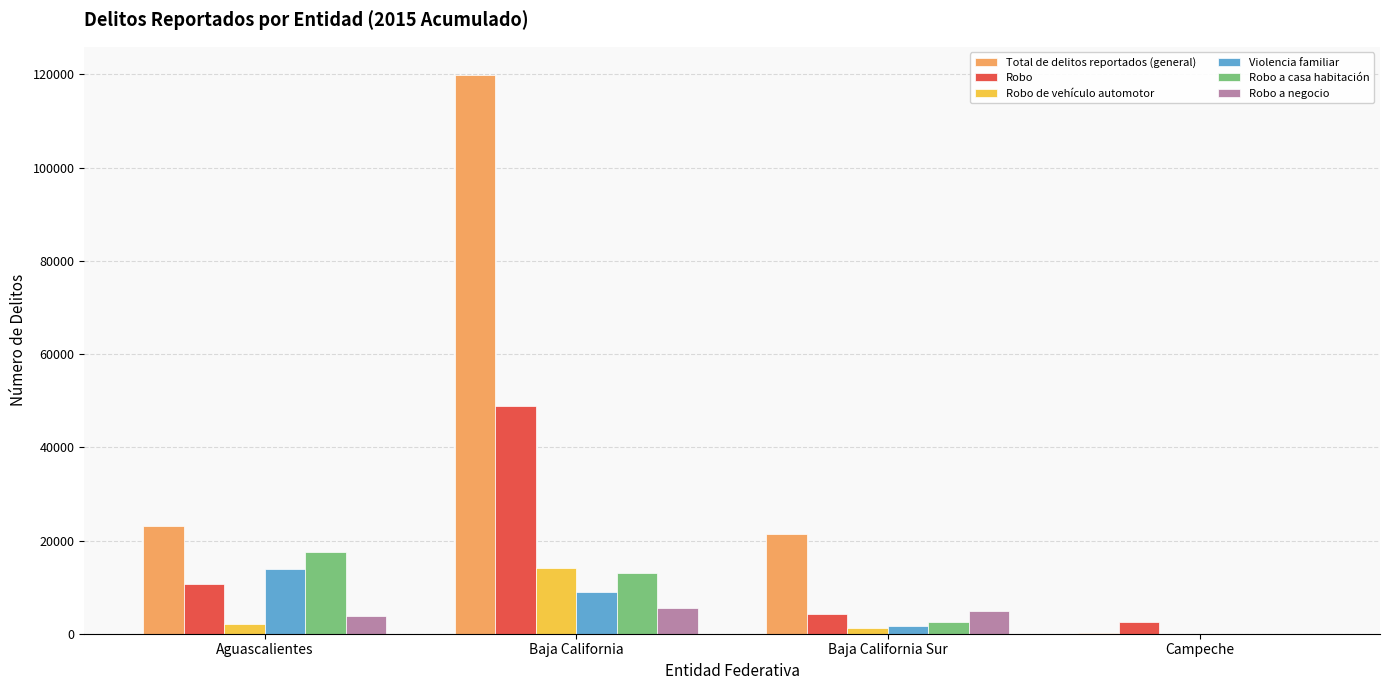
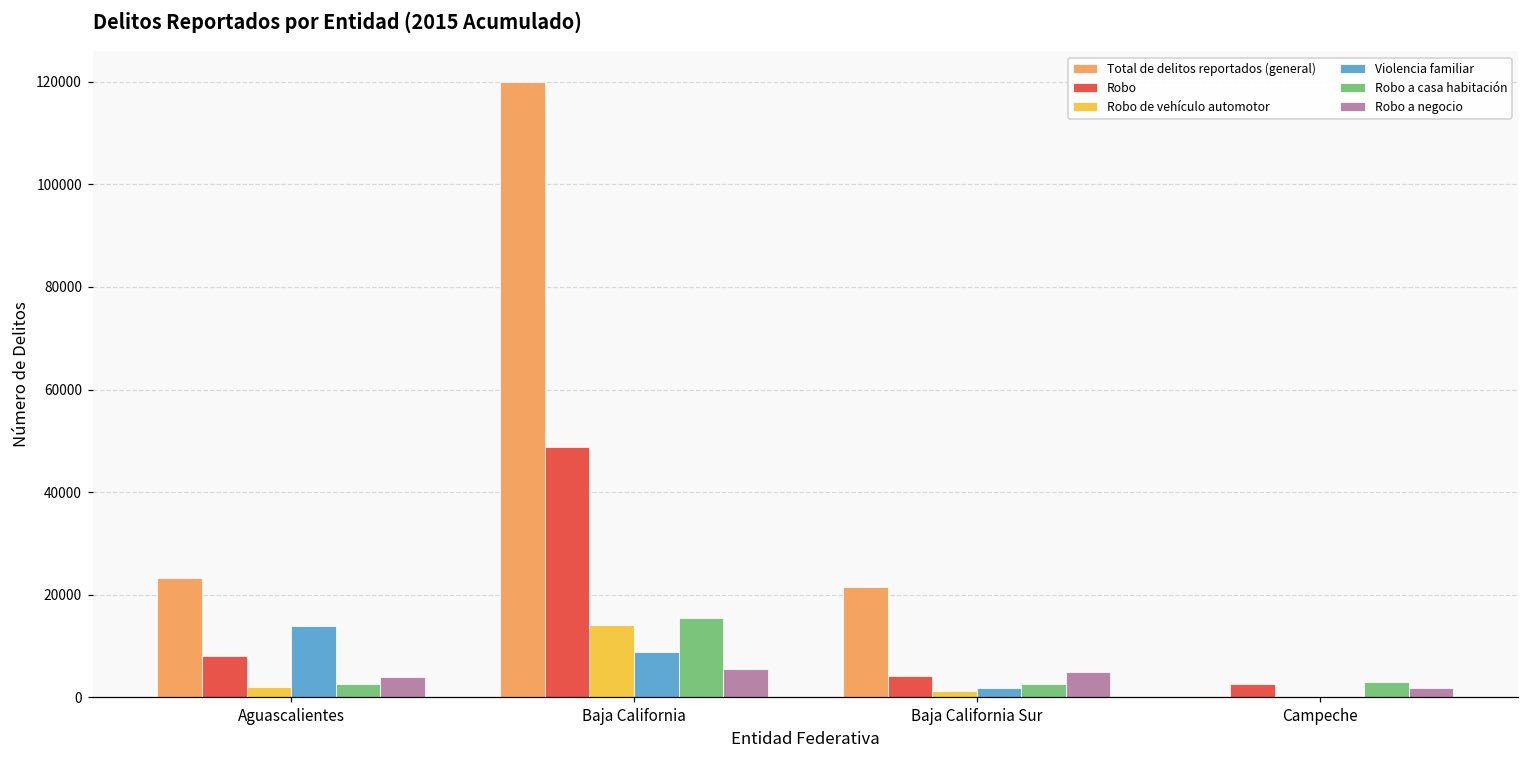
  {
    "Robo": {
-     "Aguascalientes": 11000,
+     "Aguascalientes": 8000,
      "Baja California": 49000,
      "Baja California Sur": 4000,
      "Campeche": 2000
    },
    "Violencia familiar": {
      "Aguascalientes": 14000,
      "Baja California": 9000,
      "Baja California Sur": 2000
    },
    "Robo a casa habitación": {
-     "Aguascalientes": 18000,
-     "Baja California": 13000,
+     "Aguascalientes": 3000,
+     "Baja California": 15000,
      "Baja California Sur": 2000,
-     "Campeche": 0
+     "Campeche": 3000
    },
    "Robo a negocio": {
      "Aguascalientes": 4000,
      "Baja California": 6000,
      "Baja California Sur": 5000,
-     "Campeche": 0
+     "Campeche": 2000
    }
  }
